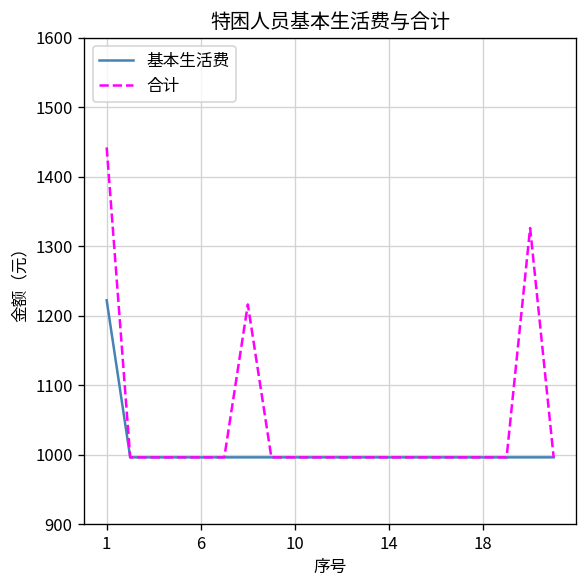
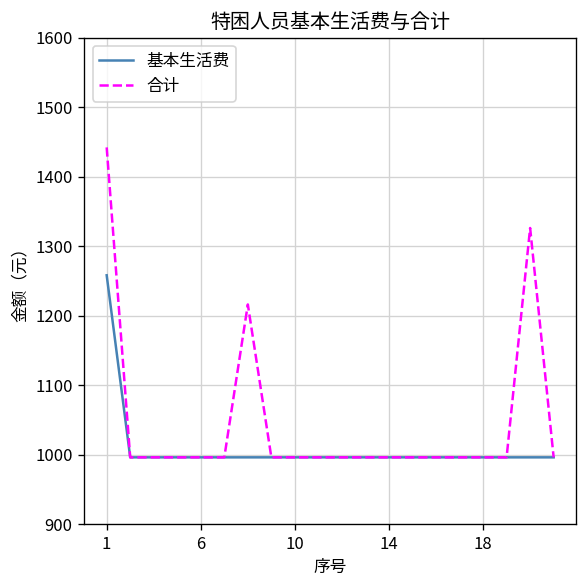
  {
    "基本生活费": {
-     "1": 1220
+     "1": 1260
    },
    "合计": {
      "1": 1440
    }
  }
